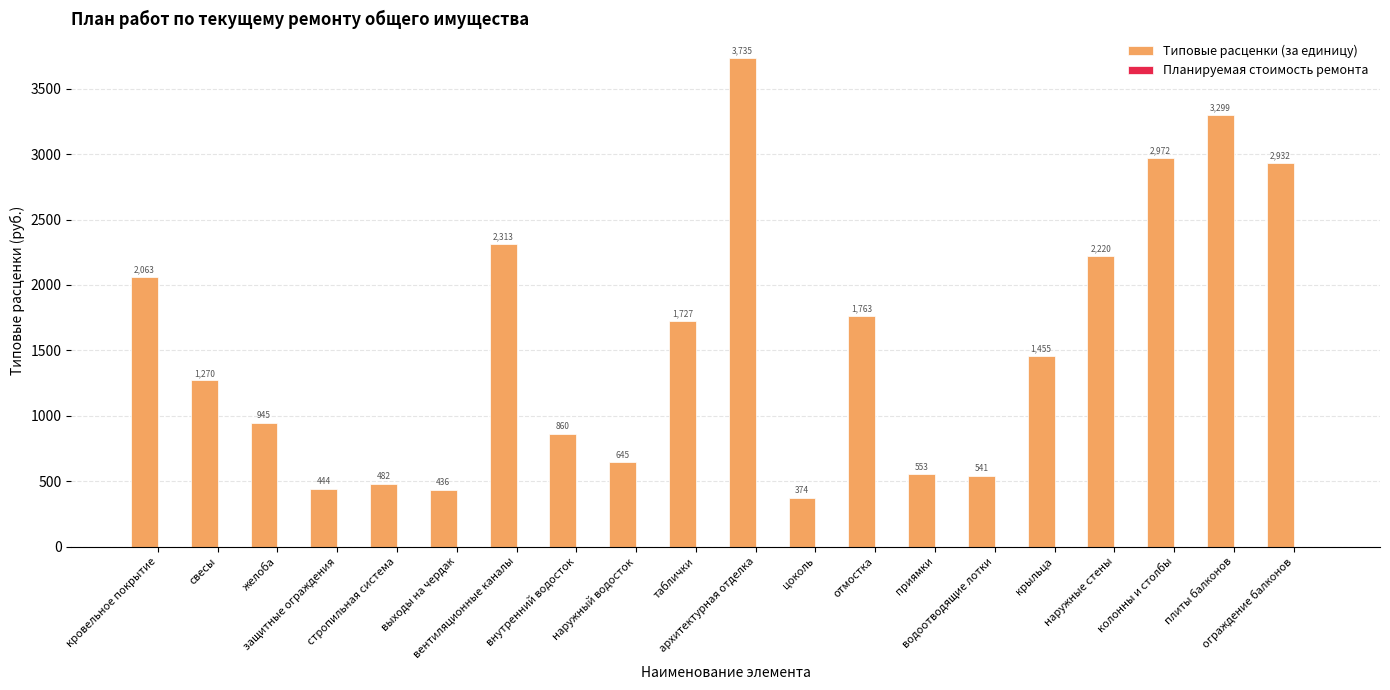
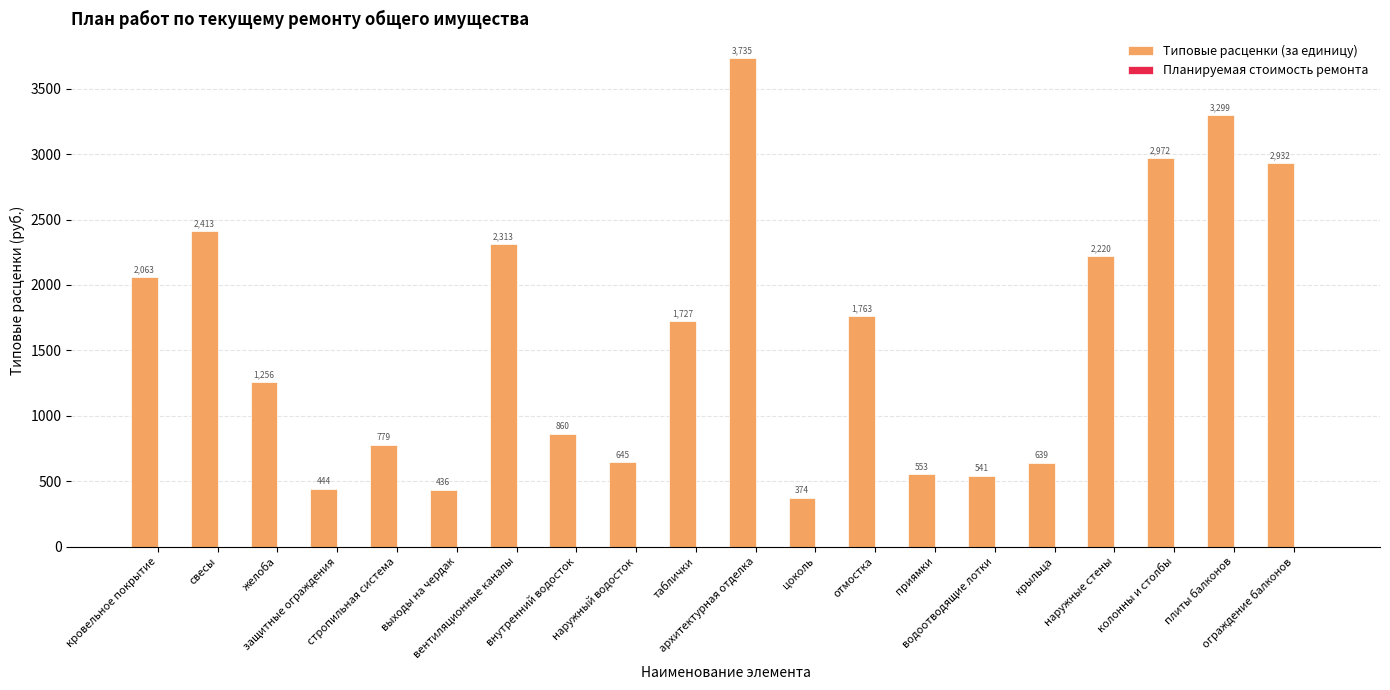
  {
    "Типовые расценки (за единицу)": {
      "кровельное покрытие": "2,063",
-     "свесы": "1,270",
-     "желоба": "945",
+     "свесы": "2,413",
+     "желоба": "1,256",
      "защитные ограждения": "444",
-     "стропильная система": "482",
+     "стропильная система": "779",
      "выходы на чердак": "436",
      "вентиляционные каналы": "2,313",
      "внутренний водосток": "860",
      "наружный водосток": "645",
      "таблички": "1,727",
      "архитектурная отделка": "3,735",
      "цоколь": "374",
      "отмостка": "1,763",
      "приямки": "553",
      "водоотводящие лотки": "541",
-     "крыльца": "1,455",
+     "крыльца": "639",
      "наружные стены": "2,220",
      "колонны и столбы": "2,972",
      "плиты балконов": "3,299",
      "ограждение балконов": "2,932"
    },
    "Планируемая стоимость ремонта": {
      "кровельное покрытие": "0",
      "свесы": "0",
      "желоба": "0",
      "защитные ограждения": "0",
      "стропильная система": "0",
      "выходы на чердак": "0",
      "вентиляционные каналы": "0",
      "внутренний водосток": "0",
      "наружный водосток": "0",
      "таблички": "0",
      "архитектурная отделка": "0",
      "цоколь": "0",
      "отмостка": "0",
      "приямки": "0",
      "водоотводящие лотки": "0",
      "крыльца": "0",
      "наружные стены": "0",
      "колонны и столбы": "0",
      "плиты балконов": "0",
      "ограждение балконов": "0"
    }
  }
